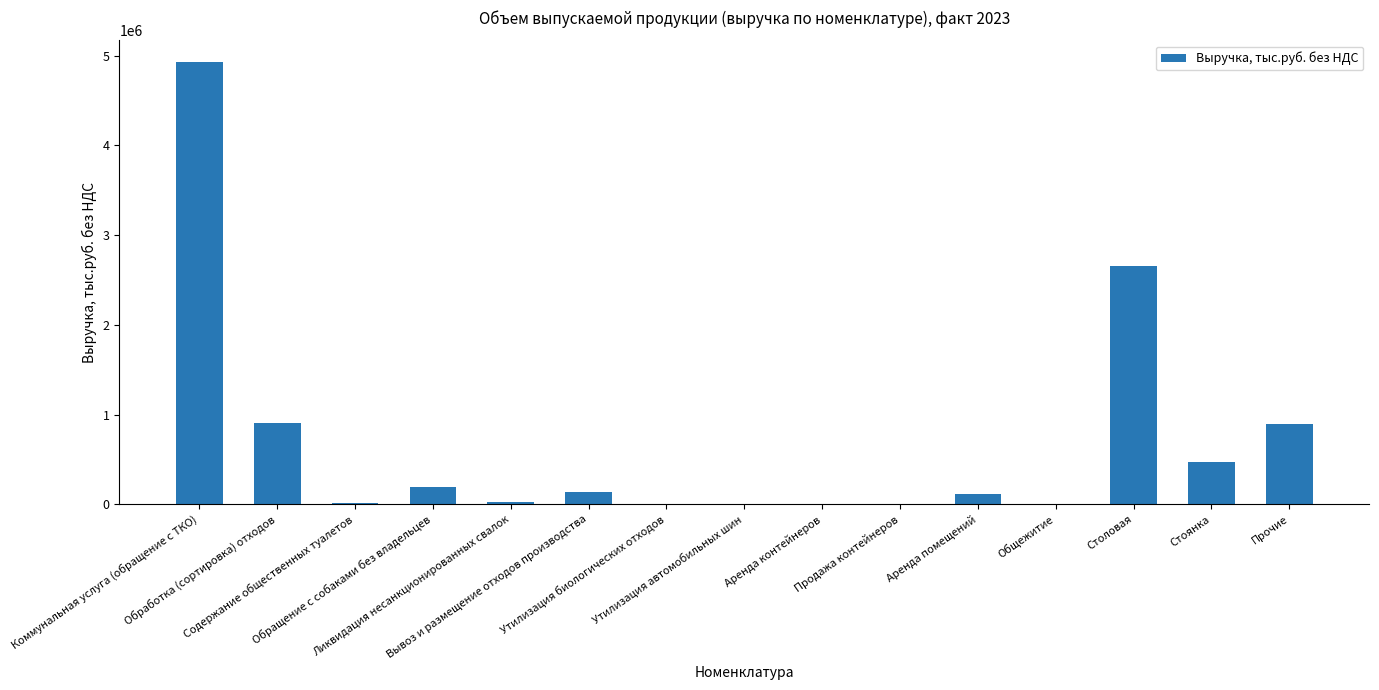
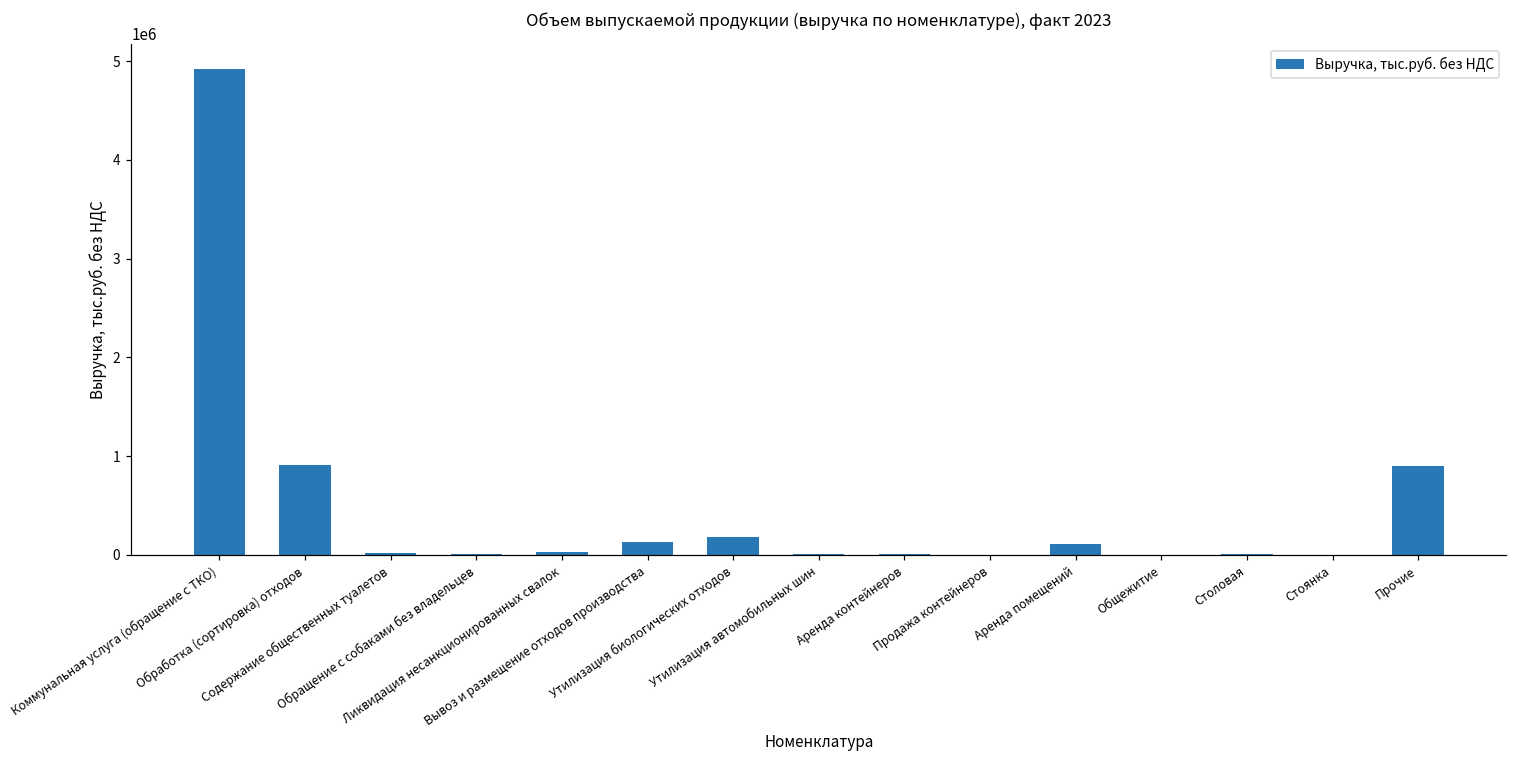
  {
    "Коммунальная услуга (обращение с ТКО)": 4900000,
    "Обработка (сортировка) отходов": 900000,
-   "Обращение с собаками без владельцев": 200000,
+   "Обращение с собаками без владельцев": 0,
    "Вывоз и размещение отходов производства": 100000,
-   "Утилизация биологических отходов": 0,
+   "Утилизация биологических отходов": 200000,
    "Аренда помещений": 100000,
-   "Столовая": 2700000,
-   "Стоянка": 500000,
+   "Столовая": 0,
+   "Стоянка": 0,
    "Прочие": 900000
  }
